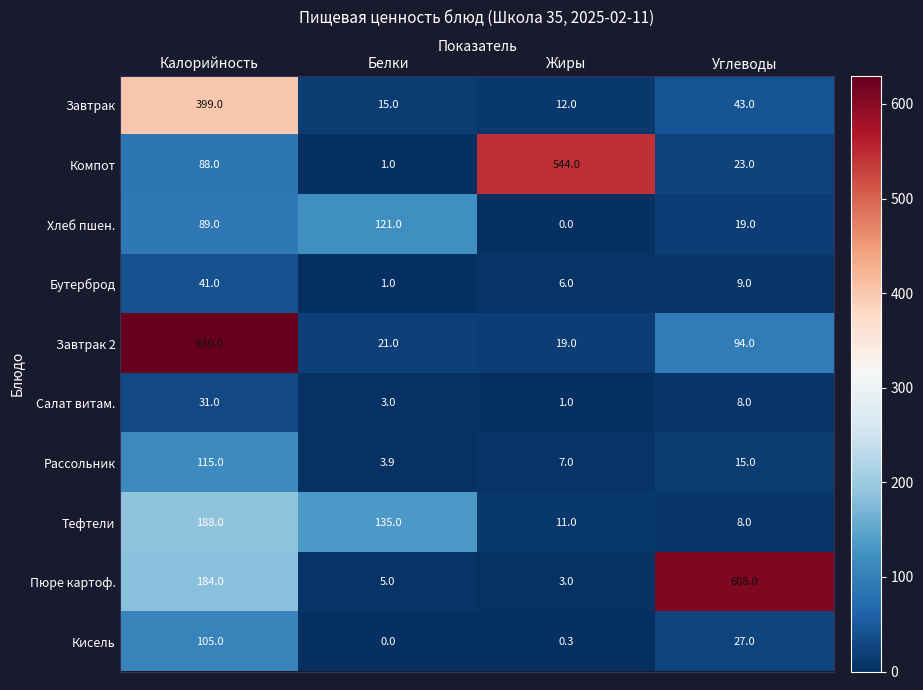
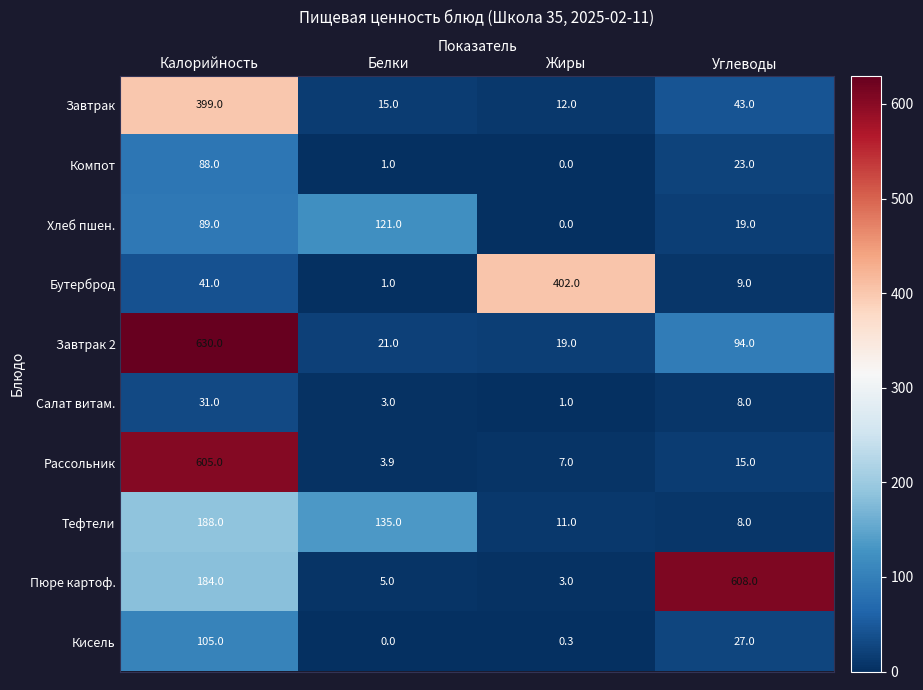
  {
    "Завтрак": {
      "Калорийность": 399.0,
      "Белки": 15.0,
      "Жиры": 12.0,
      "Углеводы": 43.0
    },
    "Компот": {
      "Калорийность": 88.0,
      "Белки": 1.0,
-     "Жиры": 544.0,
+     "Жиры": 0.0,
      "Углеводы": 23.0
    },
    "Хлеб пшен.": {
      "Калорийность": 89.0,
      "Белки": 121.0,
      "Жиры": 0.0,
      "Углеводы": 19.0
    },
    "Бутерброд": {
      "Калорийность": 41.0,
      "Белки": 1.0,
-     "Жиры": 6.0,
+     "Жиры": 402.0,
      "Углеводы": 9.0
    },
    "Завтрак 2": {
      "Калорийность": 630.0,
      "Белки": 21.0,
      "Жиры": 19.0,
      "Углеводы": 94.0
    },
    "Салат витам.": {
      "Калорийность": 31.0,
      "Белки": 3.0,
      "Жиры": 1.0,
      "Углеводы": 8.0
    },
    "Рассольник": {
-     "Калорийность": 115.0,
+     "Калорийность": 605.0,
      "Белки": 3.9,
      "Жиры": 7.0,
      "Углеводы": 15.0
    },
    "Тефтели": {
      "Калорийность": 188.0,
      "Белки": 135.0,
      "Жиры": 11.0,
      "Углеводы": 8.0
    },
    "Пюре картоф.": {
      "Калорийность": 184.0,
      "Белки": 5.0,
      "Жиры": 3.0,
      "Углеводы": 608.0
    },
    "Кисель": {
      "Калорийность": 105.0,
      "Белки": 0.0,
      "Жиры": 0.3,
      "Углеводы": 27.0
    }
  }
